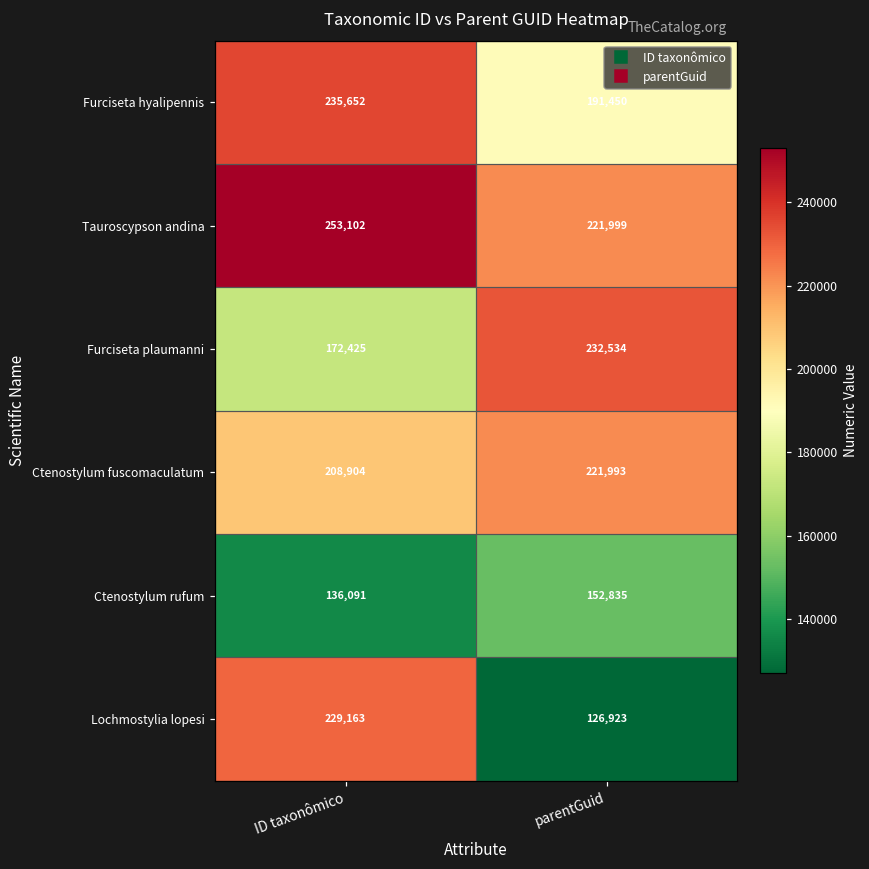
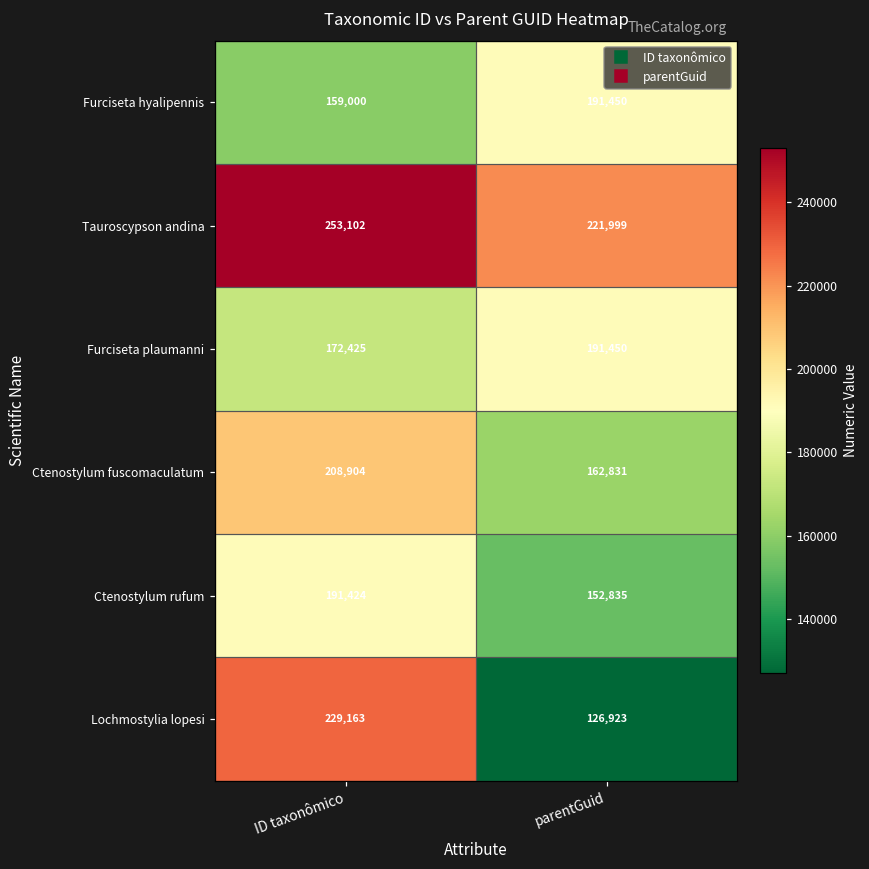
  {
    "Furciseta hyalipennis": {
-     "ID taxonômico": "235,652",
+     "ID taxonômico": "159,000",
      "parentGuid": "191,450"
    },
    "Tauroscypson andina": {
      "ID taxonômico": "253,102",
      "parentGuid": "221,999"
    },
    "Furciseta plaumanni": {
      "ID taxonômico": "172,425",
-     "parentGuid": "232,534"
+     "parentGuid": "191,450"
    },
    "Ctenostylum fuscomaculatum": {
      "ID taxonômico": "208,904",
-     "parentGuid": "221,993"
+     "parentGuid": "162,831"
    },
    "Ctenostylum rufum": {
-     "ID taxonômico": "136,091",
+     "ID taxonômico": "191,424",
      "parentGuid": "152,835"
    },
    "Lochmostylia lopesi": {
      "ID taxonômico": "229,163",
      "parentGuid": "126,923"
    }
  }
